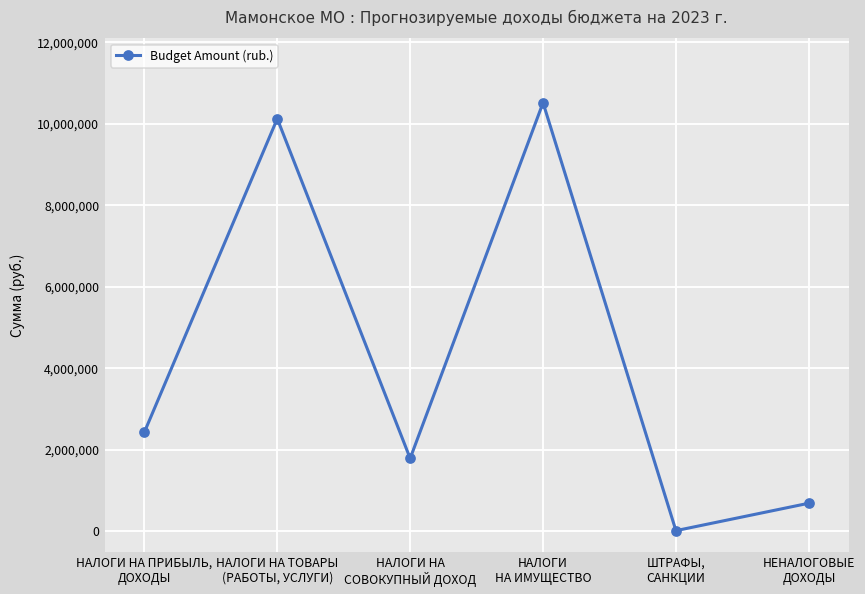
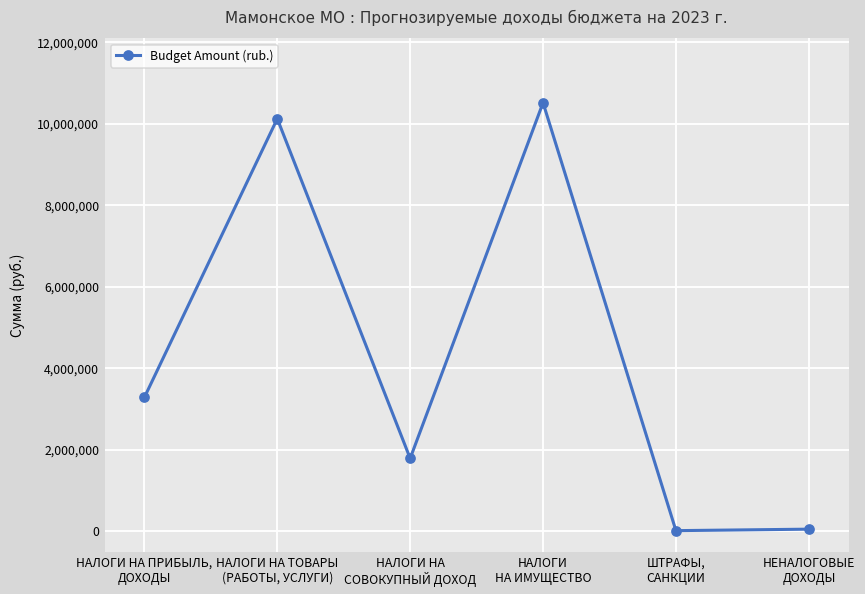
  {
-   "НАЛОГИ НА ПРИБЫЛЬ, ДОХОДЫ": "2,400,000",
+   "НАЛОГИ НА ПРИБЫЛЬ, ДОХОДЫ": "3,300,000",
    "НАЛОГИ НА ТОВАРЫ (РАБОТЫ, УСЛУГИ)": "10,100,000",
    "НАЛОГИ НА СОВОКУПНЫЙ ДОХОД": "1,800,000",
    "НАЛОГИ НА ИМУЩЕСТВО": "10,500,000",
    "ШТРАФЫ, САНКЦИИ": "0",
-   "НЕНАЛОГОВЫЕ ДОХОДЫ": "700,000"
+   "НЕНАЛОГОВЫЕ ДОХОДЫ": "0"
  }
